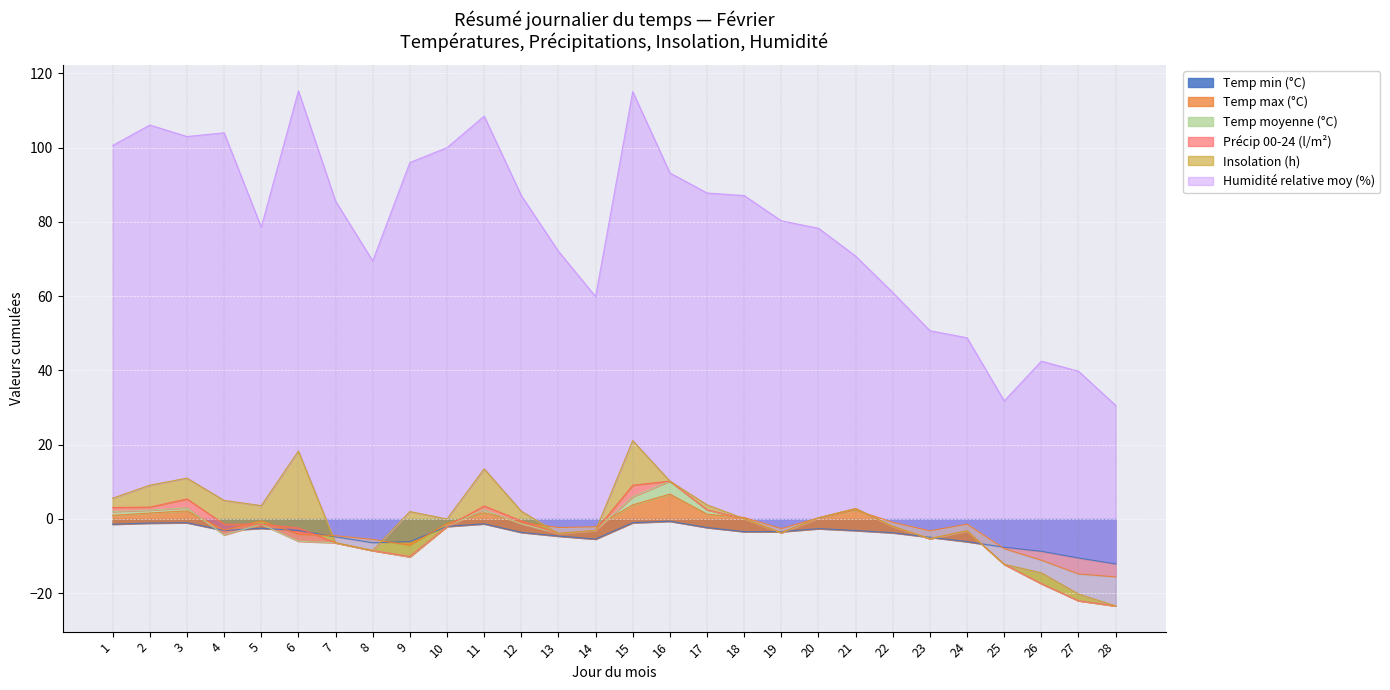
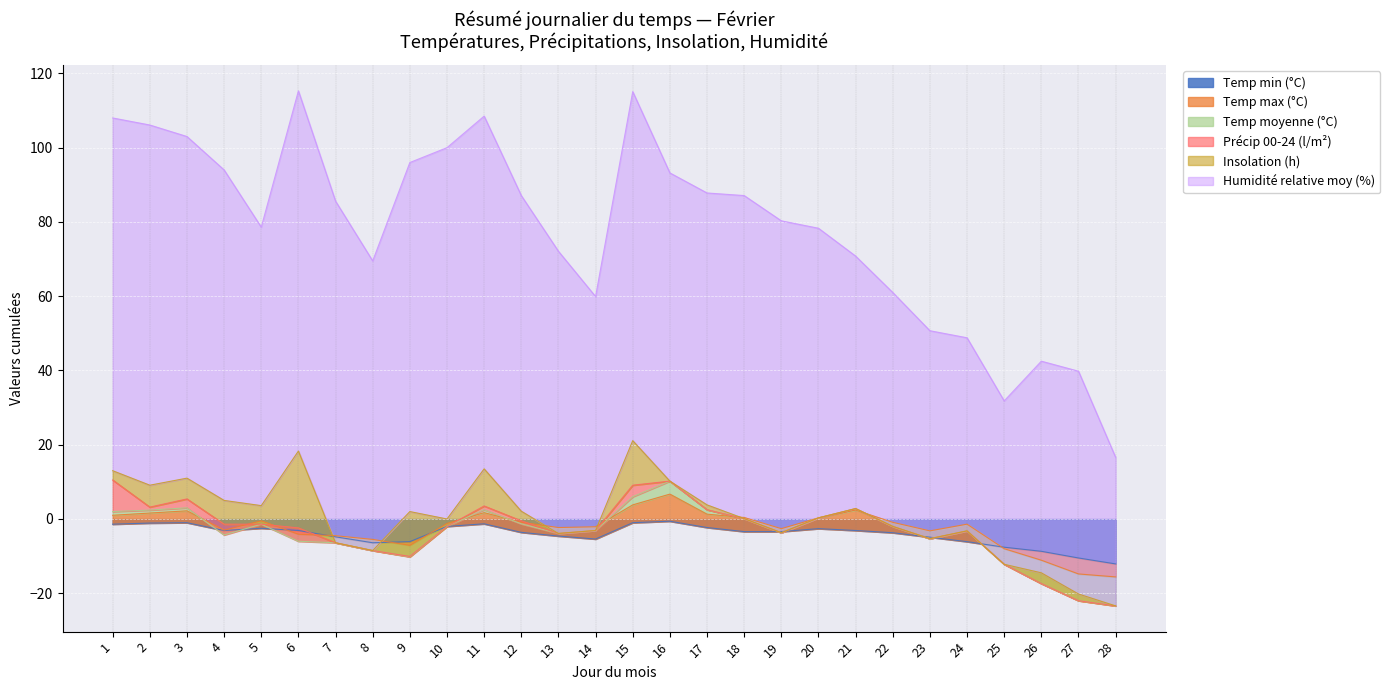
  {
    "Précip 00-24 (l/m²)": {
-     "1": 1,
+     "1": 9,
      "2": 1,
      "3": 2,
      "4": -1,
      "6": -2,
      "11": 1,
      "15": 3
    },
    "Humidité relative moy (%)": {
      "1": 95,
      "2": 97,
      "3": 92,
-     "4": 99,
+     "4": 89,
      "5": 75,
      "6": 97,
      "7": 92,
      "8": 78,
      "9": 94,
      "10": 100,
      "11": 95,
      "12": 85,
      "13": 76,
      "14": 63,
      "15": 94,
      "16": 83,
      "17": 84,
      "18": 87,
      "19": 84,
      "20": 78,
      "21": 68,
      "22": 63,
      "23": 56,
      "24": 52,
      "25": 44,
      "26": 57,
      "27": 60,
-     "28": 54
+     "28": 40
    }
  }
